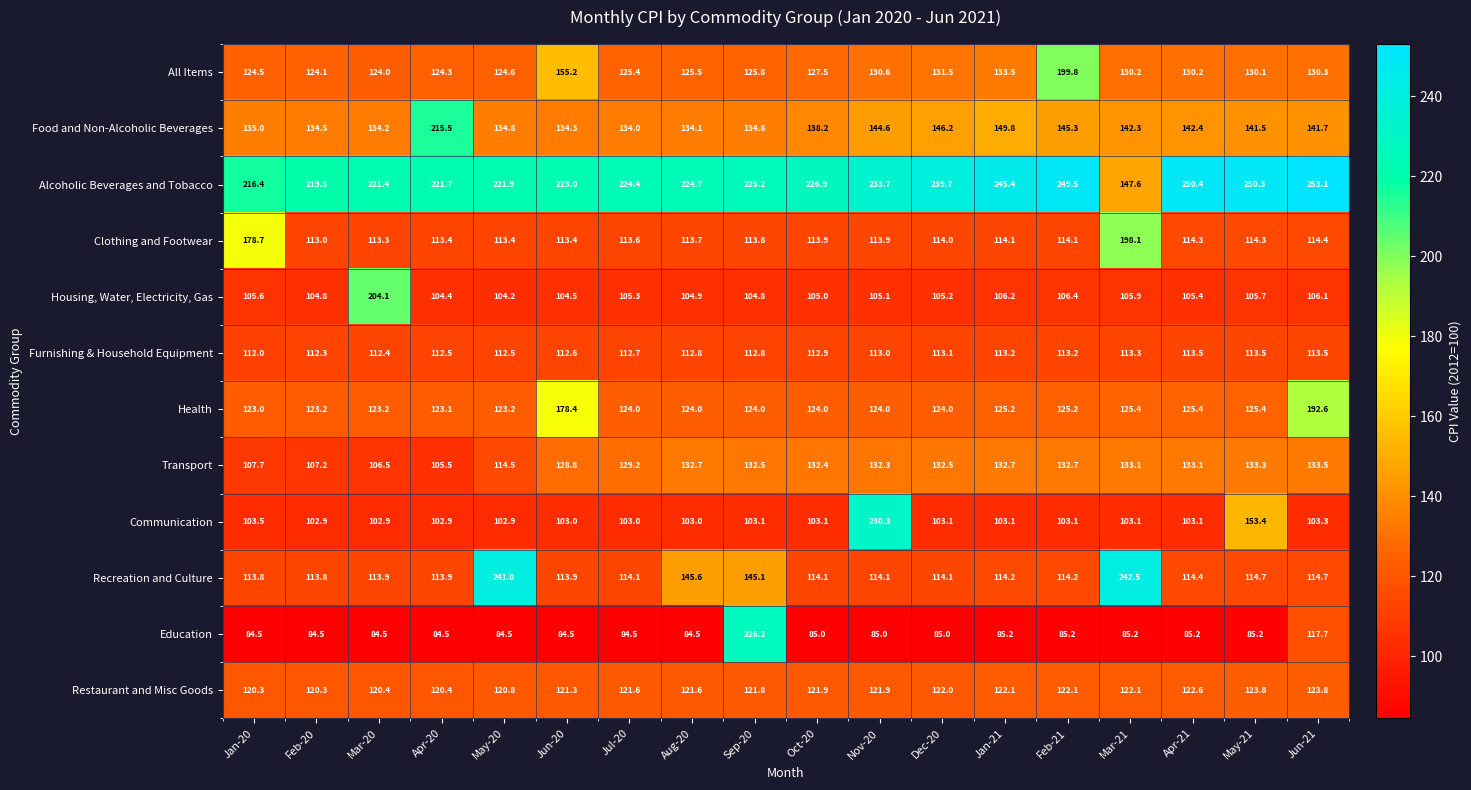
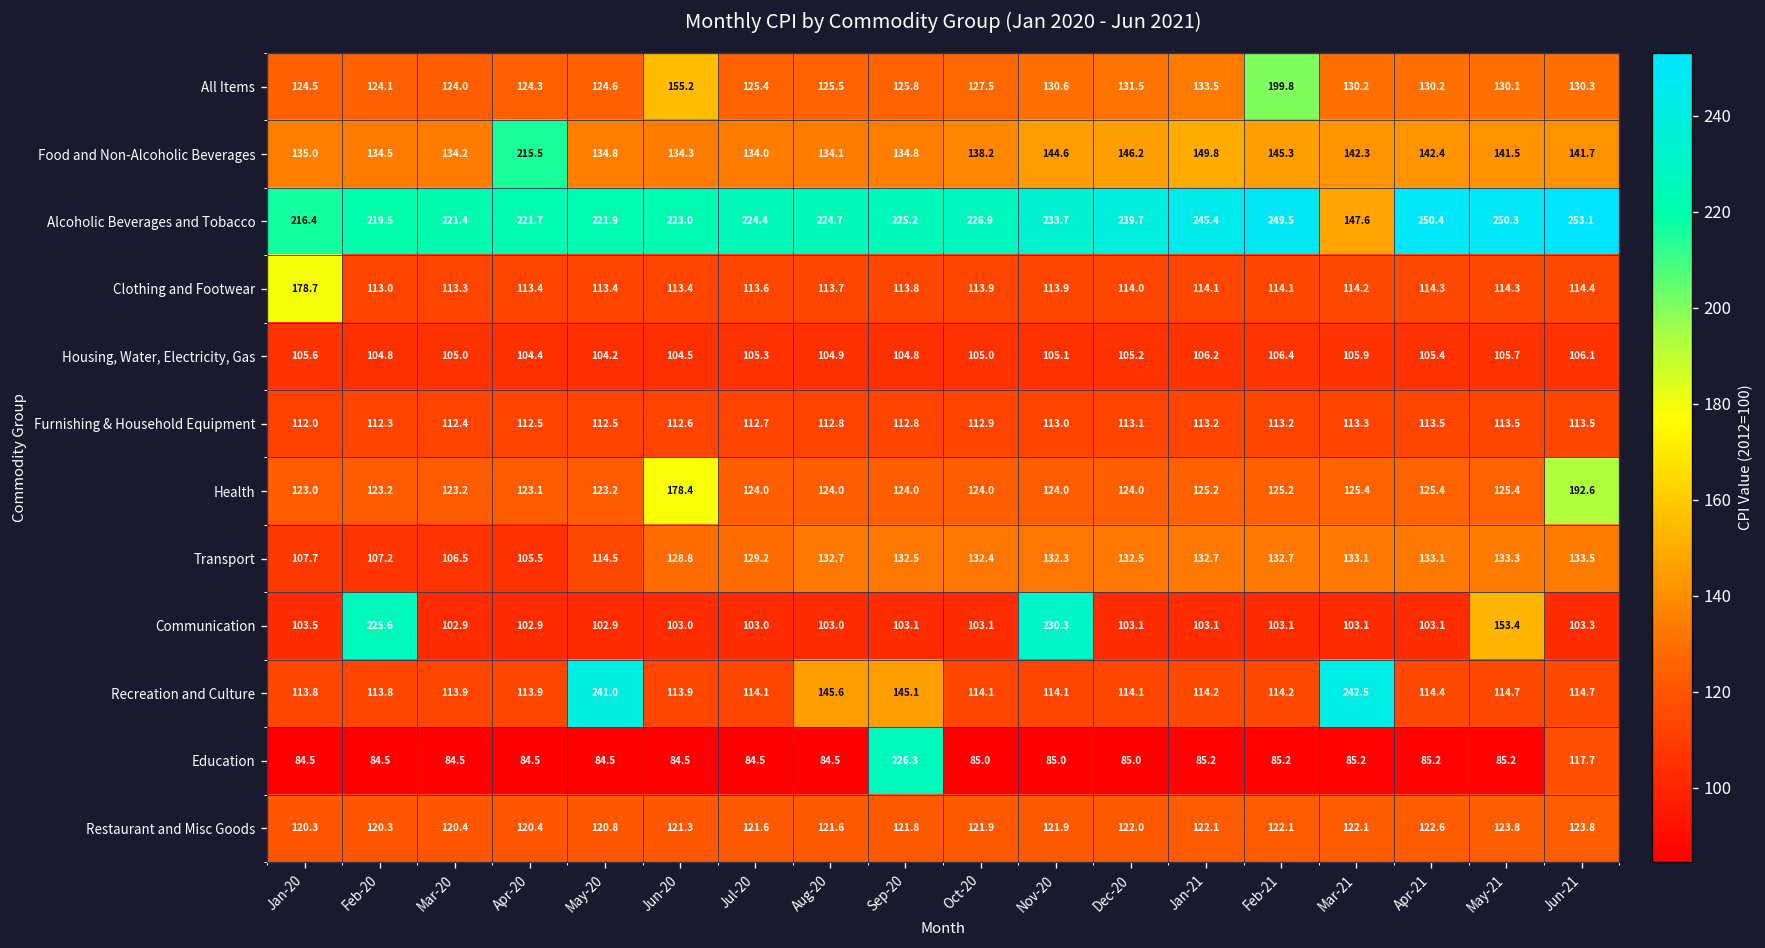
  {
    "Clothing and Footwear": {
      "Jan-20": 178.7,
      "Feb-20": 113.0,
      "Mar-20": 113.3,
      "Apr-20": 113.4,
      "May-20": 113.4,
      "Jun-20": 113.4,
      "Jul-20": 113.6,
      "Aug-20": 113.7,
      "Sep-20": 113.8,
      "Oct-20": 113.9,
      "Nov-20": 113.9,
      "Dec-20": 114.0,
      "Jan-21": 114.1,
      "Feb-21": 114.1,
-     "Mar-21": 198.1,
+     "Mar-21": 114.2,
      "Apr-21": 114.3,
      "May-21": 114.3,
      "Jun-21": 114.4
    },
    "Housing, Water, Electricity, Gas": {
      "Jan-20": 105.6,
      "Feb-20": 104.8,
-     "Mar-20": 204.1,
+     "Mar-20": 105.0,
      "Apr-20": 104.4,
      "May-20": 104.2,
      "Jun-20": 104.5,
      "Jul-20": 105.3,
      "Aug-20": 104.9,
      "Sep-20": 104.8,
      "Oct-20": 105.0,
      "Nov-20": 105.1,
      "Dec-20": 105.2,
      "Jan-21": 106.2,
      "Feb-21": 106.4,
      "Mar-21": 105.9,
      "Apr-21": 105.4,
      "May-21": 105.7,
      "Jun-21": 106.1
    },
    "Communication": {
      "Jan-20": 103.5,
-     "Feb-20": 102.9,
+     "Feb-20": 225.6,
      "Mar-20": 102.9,
      "Apr-20": 102.9,
      "May-20": 102.9,
      "Jun-20": 103.0,
      "Jul-20": 103.0,
      "Aug-20": 103.0,
      "Sep-20": 103.1,
      "Oct-20": 103.1,
      "Nov-20": 230.3,
      "Dec-20": 103.1,
      "Jan-21": 103.1,
      "Feb-21": 103.1,
      "Mar-21": 103.1,
      "Apr-21": 103.1,
      "May-21": 153.4,
      "Jun-21": 103.3
    }
  }
